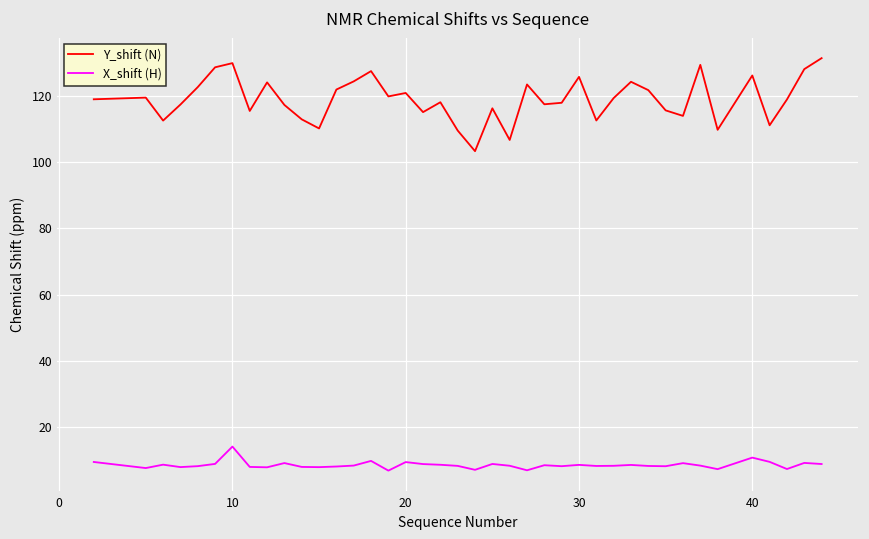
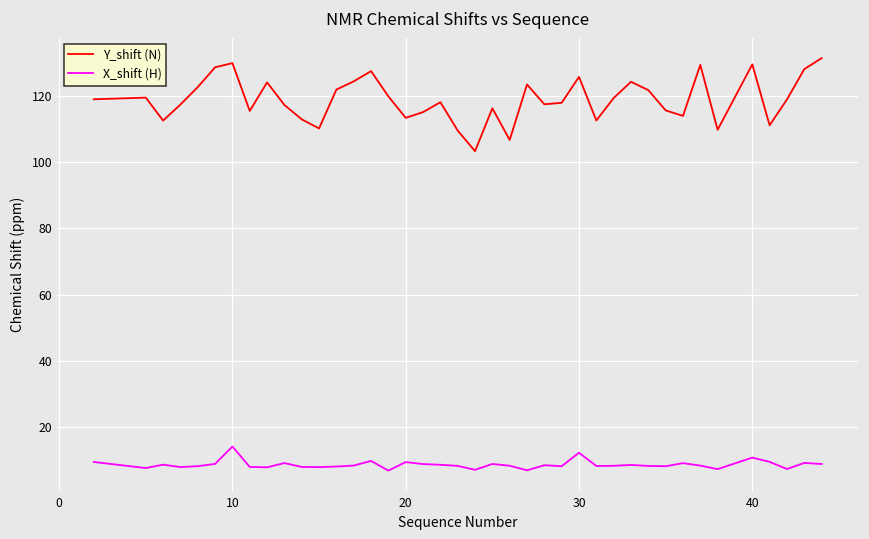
  {
    "Y_shift (N)": {
      "10": 130,
-     "20": 121,
+     "20": 113,
      "30": 126,
-     "40": 126
+     "40": 129
    },
    "X_shift (H)": {
      "10": 14,
      "20": 9,
-     "30": 9,
+     "30": 12,
      "40": 11
    }
  }
